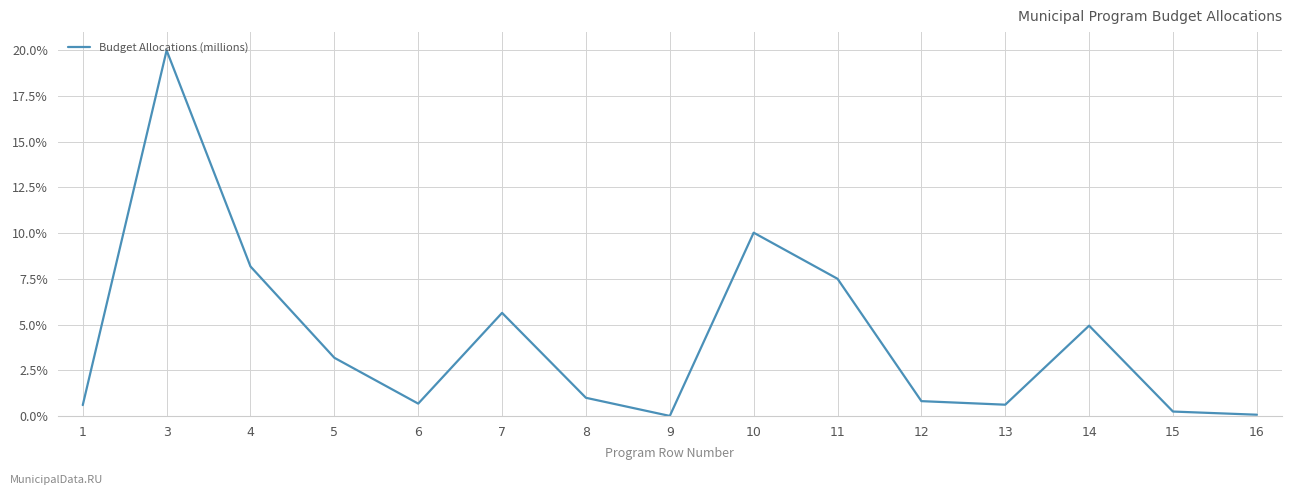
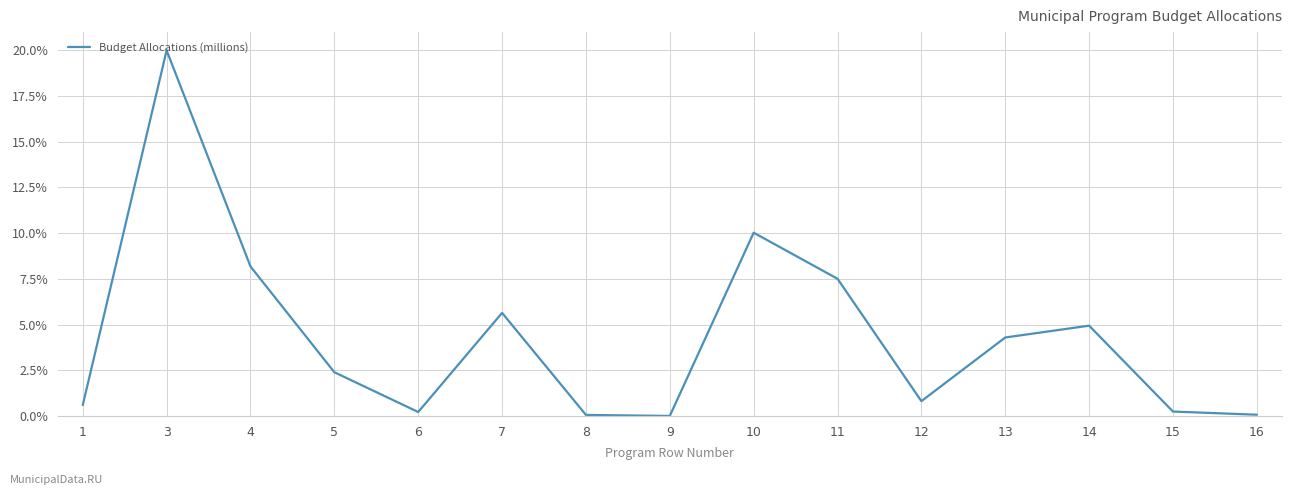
  {
    "1": "0.6%",
    "3": "20.0%",
    "4": "8.2%",
-   "5": "3.2%",
-   "6": "0.7%",
+   "5": "2.4%",
+   "6": "0.2%",
    "7": "5.6%",
-   "8": "1.0%",
+   "8": "0.1%",
    "9": "0.0%",
    "10": "10.0%",
    "11": "7.5%",
    "12": "0.8%",
-   "13": "0.6%",
+   "13": "4.3%",
    "14": "4.9%",
    "15": "0.2%",
    "16": "0.1%"
  }
